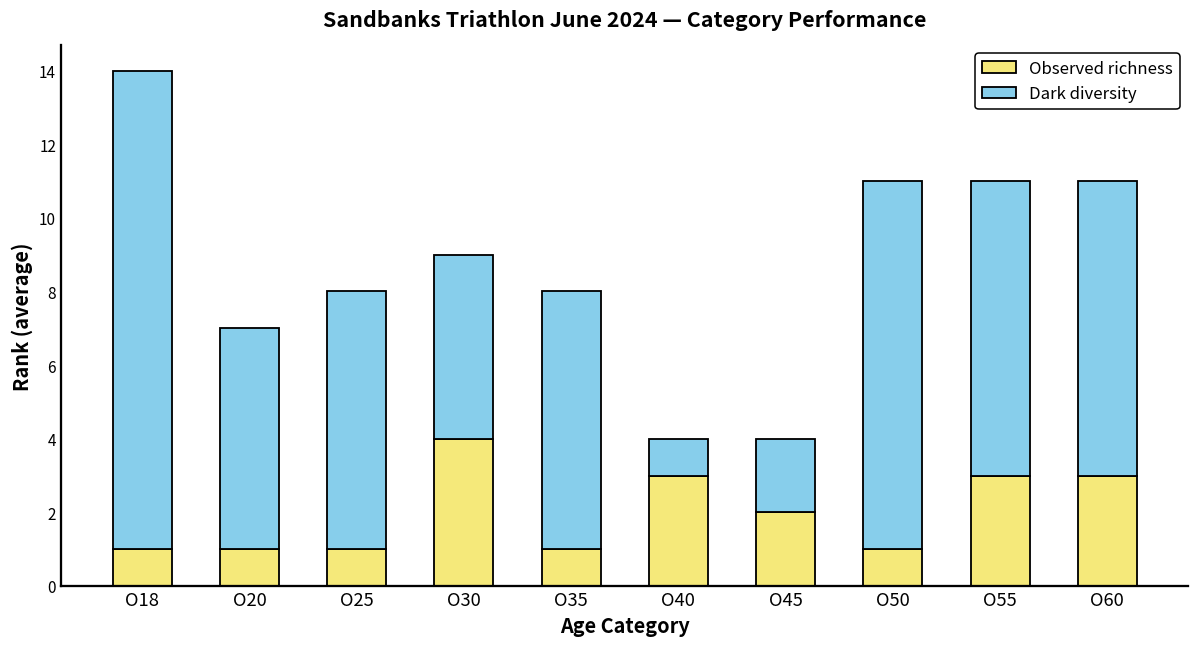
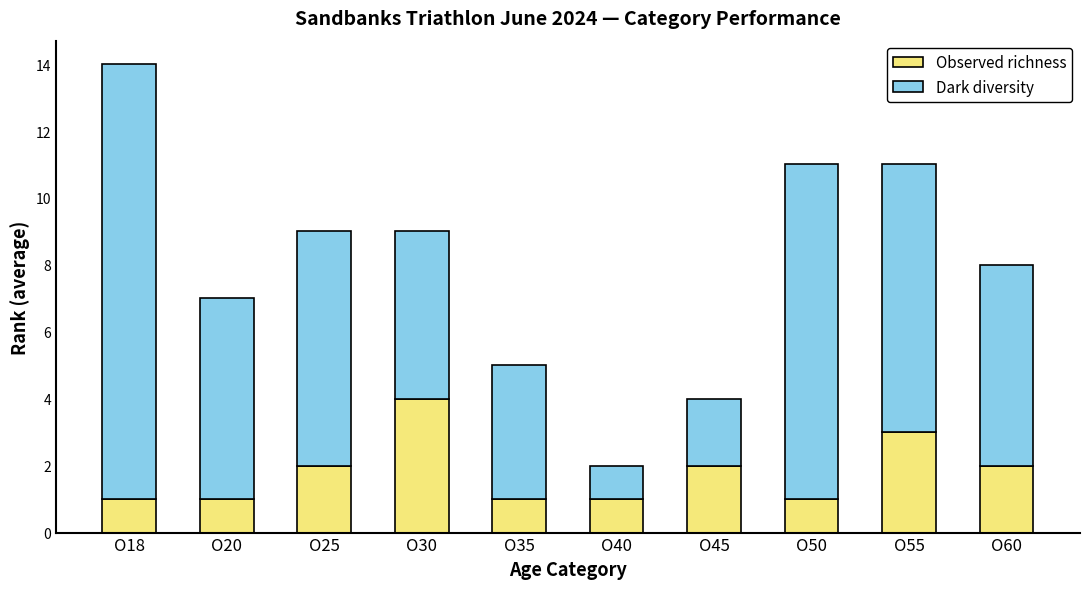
  {
    "Observed richness": {
      "O18": 1,
      "O20": 1,
-     "O25": 1,
+     "O25": 2,
      "O30": 4,
      "O35": 1,
-     "O40": 3,
+     "O40": 1,
      "O45": 2,
      "O50": 1,
      "O55": 3,
-     "O60": 3
+     "O60": 2
    },
    "Dark diversity": {
      "O18": 13,
      "O20": 6,
      "O25": 7,
      "O30": 5,
-     "O35": 7,
+     "O35": 4,
      "O40": 1,
      "O45": 2,
      "O50": 10,
      "O55": 8,
-     "O60": 8
+     "O60": 6
    }
  }
